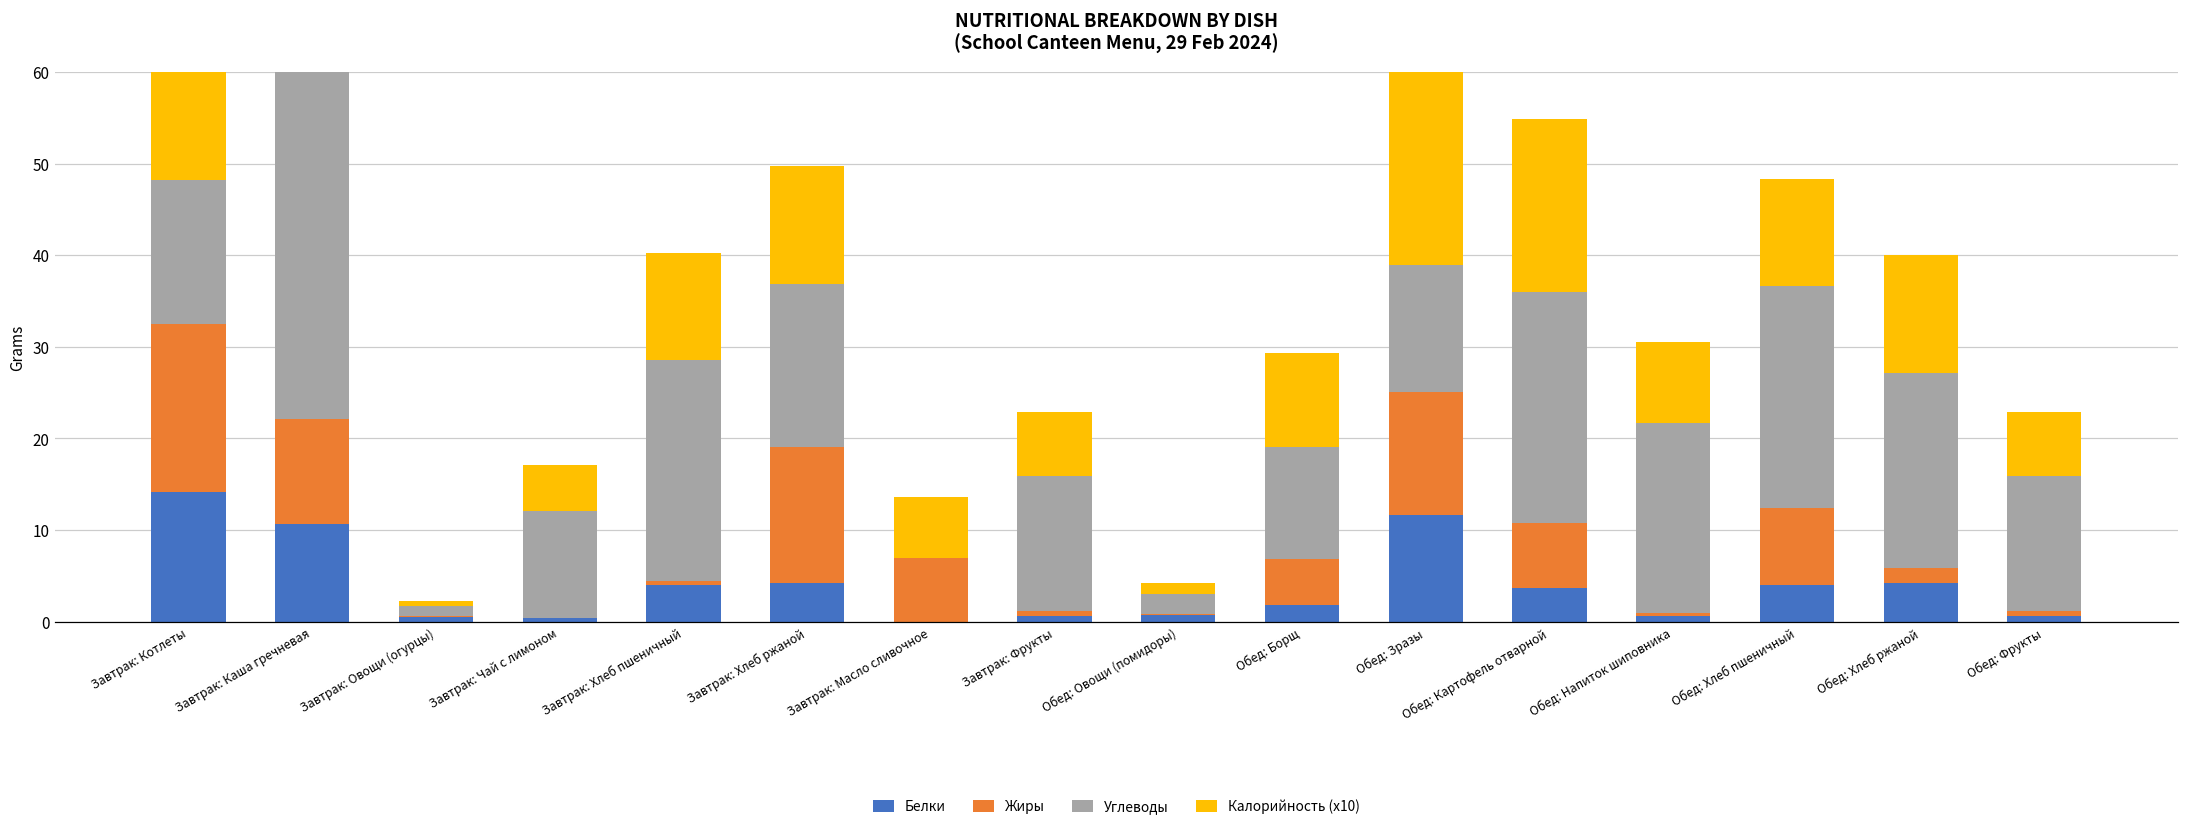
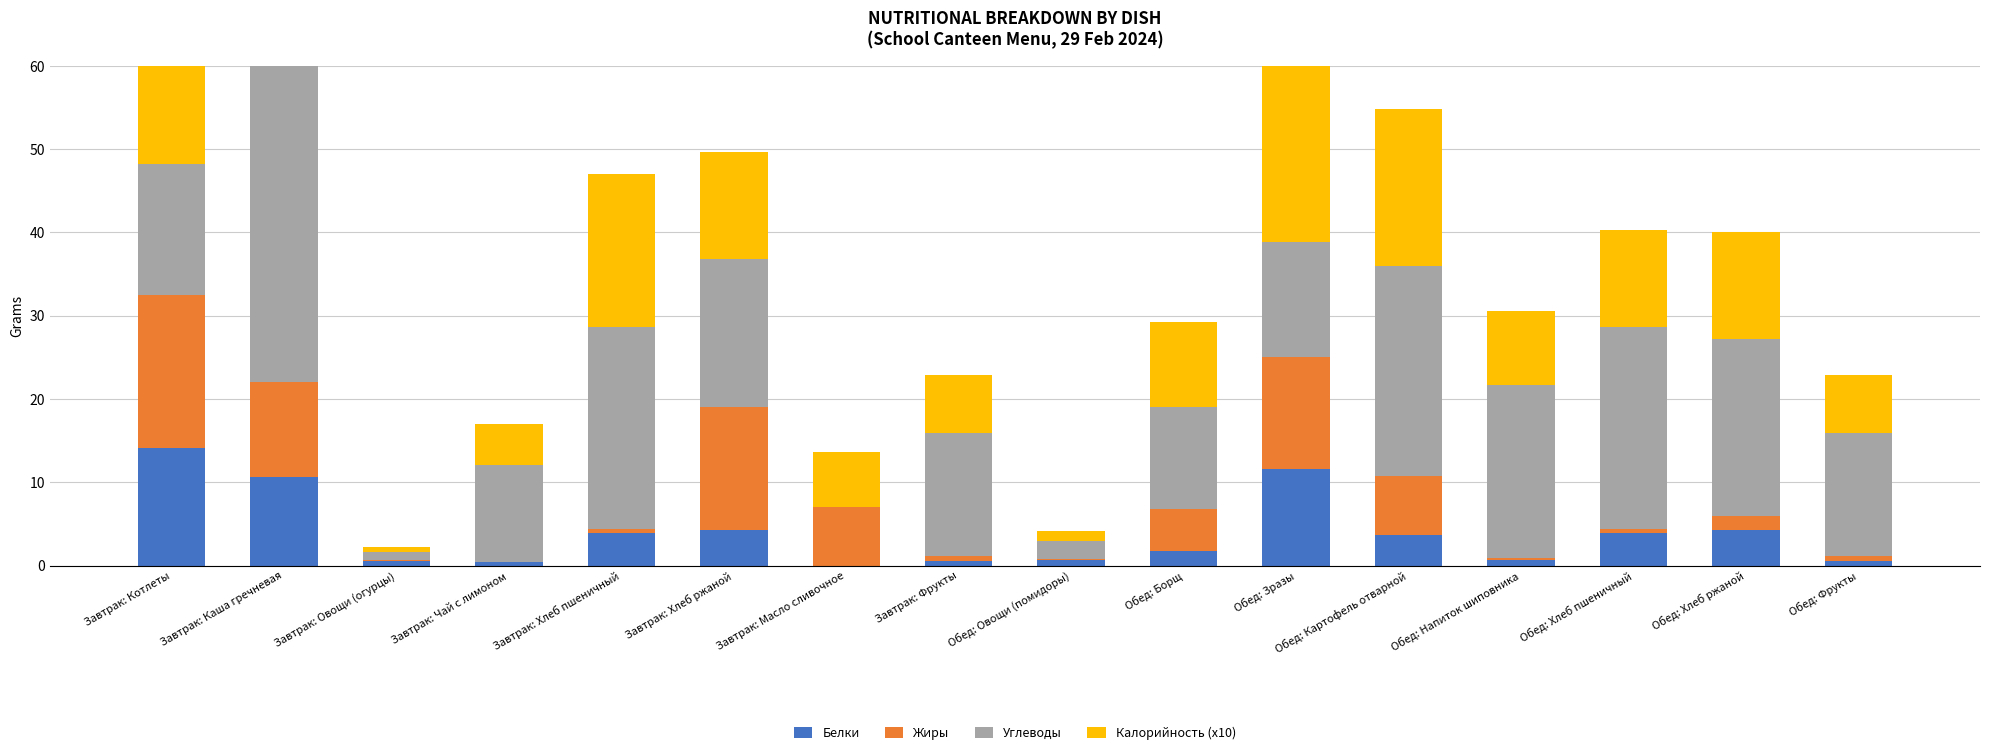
  {
    "Белки": {
      "Завтрак: Котлеты": 14,
      "Завтрак: Каша гречневая": 11,
      "Завтрак: Овощи (огурцы)": 1,
      "Завтрак: Чай с лимоном": 0,
      "Завтрак: Хлеб пшеничный": 4,
      "Завтрак: Хлеб ржаной": 4,
      "Завтрак: Масло сливочное": 0,
      "Завтрак: Фрукты": 1,
      "Обед: Овощи (помидоры)": 1,
      "Обед: Борщ": 2,
      "Обед: Зразы": 12,
      "Обед: Картофель отварной": 4,
      "Обед: Напиток шиповника": 1,
      "Обед: Хлеб пшеничный": 4,
      "Обед: Хлеб ржаной": 4,
      "Обед: Фрукты": 1
    },
    "Жиры": {
      "Завтрак: Котлеты": 18,
      "Завтрак: Каша гречневая": 11,
      "Завтрак: Чай с лимоном": 0,
      "Завтрак: Хлеб пшеничный": 1,
      "Завтрак: Хлеб ржаной": 15,
      "Завтрак: Масло сливочное": 7,
      "Завтрак: Фрукты": 1,
      "Обед: Борщ": 5,
      "Обед: Зразы": 14,
      "Обед: Картофель отварной": 7,
-     "Обед: Хлеб пшеничный": 9,
+     "Обед: Хлеб пшеничный": 1,
      "Обед: Хлеб ржаной": 2,
      "Обед: Фрукты": 1
    },
    "Углеводы": {
      "Завтрак: Котлеты": 16,
      "Завтрак: Овощи (огурцы)": 1,
      "Завтрак: Чай с лимоном": 12,
      "Завтрак: Хлеб пшеничный": 24,
      "Завтрак: Хлеб ржаной": 18,
      "Завтрак: Масло сливочное": 0,
      "Завтрак: Фрукты": 15,
      "Обед: Овощи (помидоры)": 2,
      "Обед: Борщ": 12,
      "Обед: Зразы": 14,
      "Обед: Картофель отварной": 25,
      "Обед: Напиток шиповника": 21,
      "Обед: Хлеб пшеничный": 24,
      "Обед: Хлеб ржаной": 21,
      "Обед: Фрукты": 15
    },
    "Калорийность (x10)": {
      "Завтрак: Овощи (огурцы)": 1,
      "Завтрак: Чай с лимоном": 5,
-     "Завтрак: Хлеб пшеничный": 12,
+     "Завтрак: Хлеб пшеничный": 18,
      "Завтрак: Хлеб ржаной": 13,
      "Завтрак: Масло сливочное": 7,
      "Завтрак: Фрукты": 7,
      "Обед: Овощи (помидоры)": 1,
      "Обед: Борщ": 10,
      "Обед: Картофель отварной": 19,
      "Обед: Напиток шиповника": 9,
      "Обед: Хлеб пшеничный": 12,
      "Обед: Хлеб ржаной": 13,
      "Обед: Фрукты": 7
    }
  }
